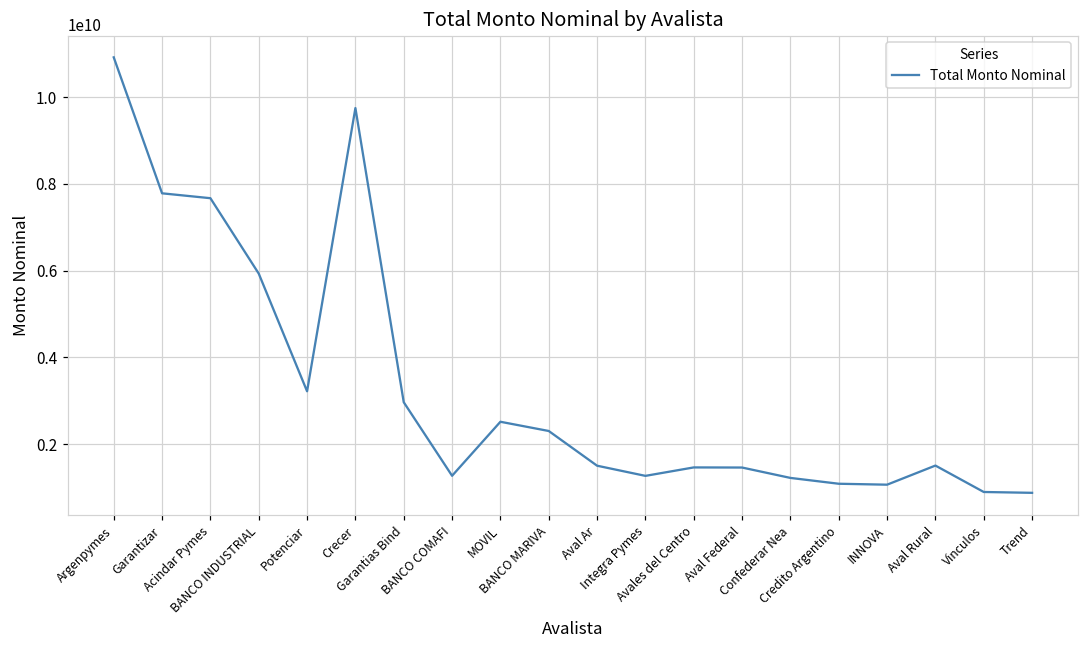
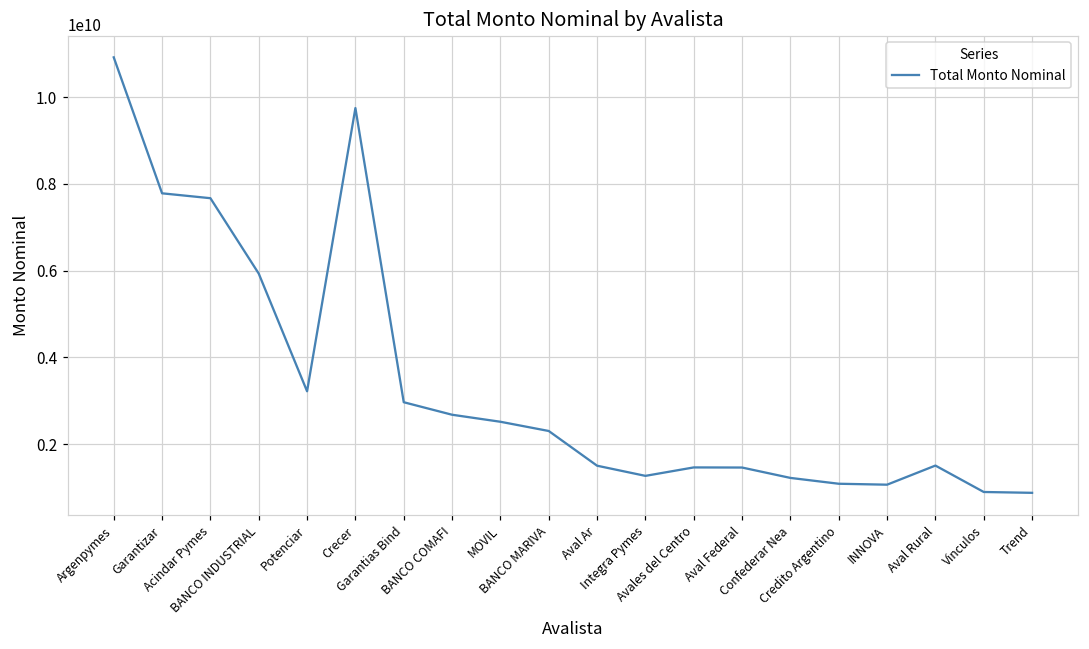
  {
    "Argenpymes": 10900000000,
    "Garantizar": 7800000000,
    "Acindar Pymes": 7700000000,
    "BANCO INDUSTRIAL": 5900000000,
    "Potenciar": 3200000000,
    "Crecer": 9700000000,
    "Garantias Bind": 3000000000,
-   "BANCO COMAFI": 1300000000,
+   "BANCO COMAFI": 2700000000,
    "MOVIL": 2500000000,
    "BANCO MARIVA": 2300000000,
    "Aval Ar": 1500000000,
    "Integra Pymes": 1300000000,
    "Avales del Centro": 1500000000,
    "Aval Federal": 1500000000,
    "Confederar Nea": 1200000000,
    "Credito Argentino": 1100000000,
    "INNOVA": 1100000000,
    "Aval Rural": 1500000000,
    "Vinculos": 900000000,
    "Trend": 900000000
  }
